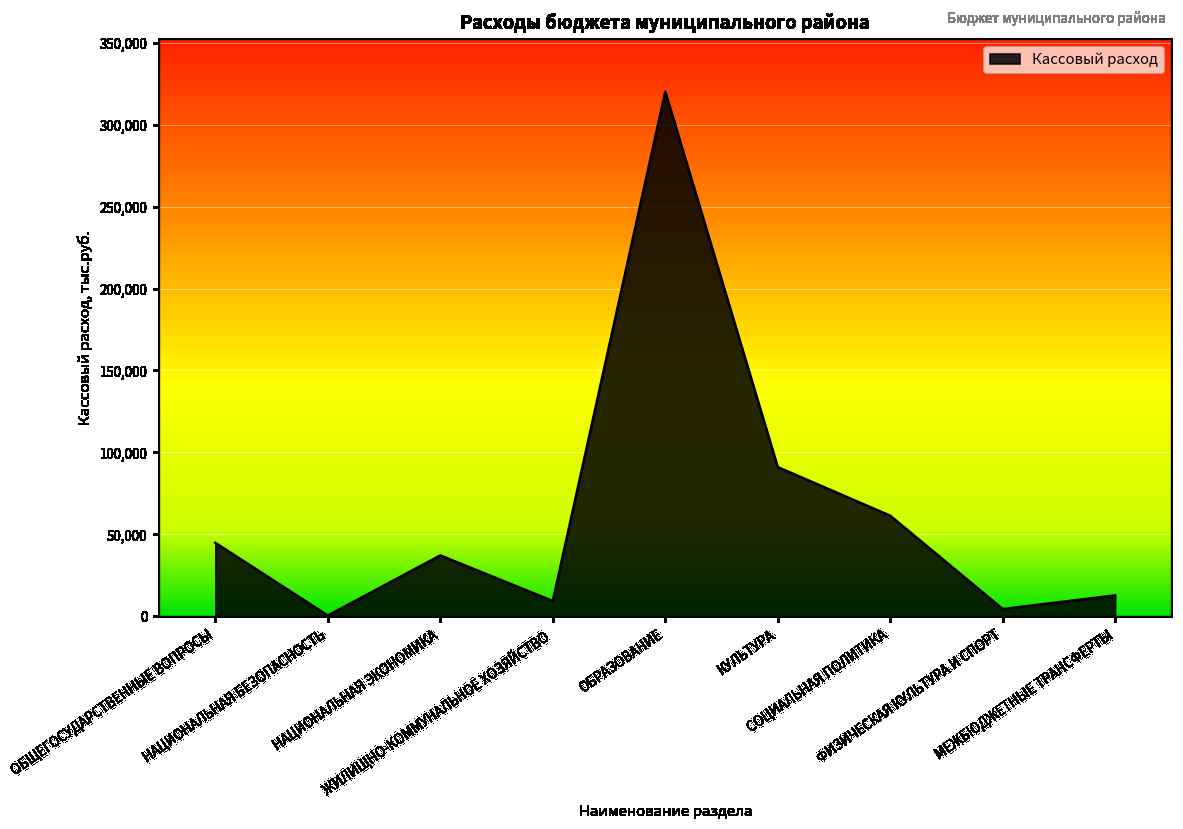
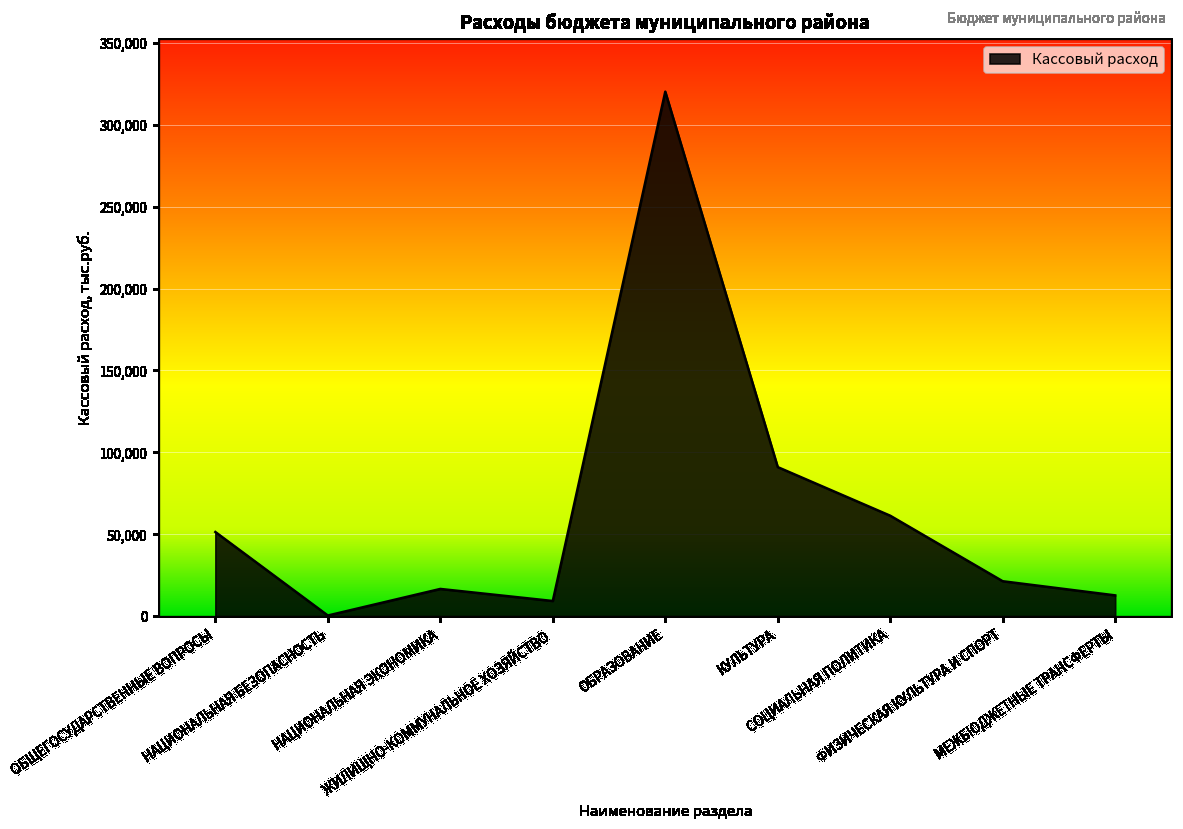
  {
-   "ОБЩЕГОСУДАРСТВЕННЫЕ ВОПРОСЫ": "45,000",
+   "ОБЩЕГОСУДАРСТВЕННЫЕ ВОПРОСЫ": "51,000",
    "НАЦИОНАЛЬНАЯ БЕЗОПАСНОСТЬ": "0",
-   "НАЦИОНАЛЬНАЯ ЭКОНОМИКА": "37,000",
+   "НАЦИОНАЛЬНАЯ ЭКОНОМИКА": "17,000",
    "ЖИЛИЩНО-КОММУНАЛЬНОЕ ХОЗЯЙСТВО": "9,000",
    "ОБРАЗОВАНИЕ": "320,000",
    "КУЛЬТУРА": "91,000",
    "СОЦИАЛЬНАЯ ПОЛИТИКА": "61,000",
-   "ФИЗИЧЕСКАЯ КУЛЬТУРА И СПОРТ": "4,000",
+   "ФИЗИЧЕСКАЯ КУЛЬТУРА И СПОРТ": "21,000",
    "МЕЖБЮДЖЕТНЫЕ ТРАНСФЕРТЫ": "13,000"
  }
